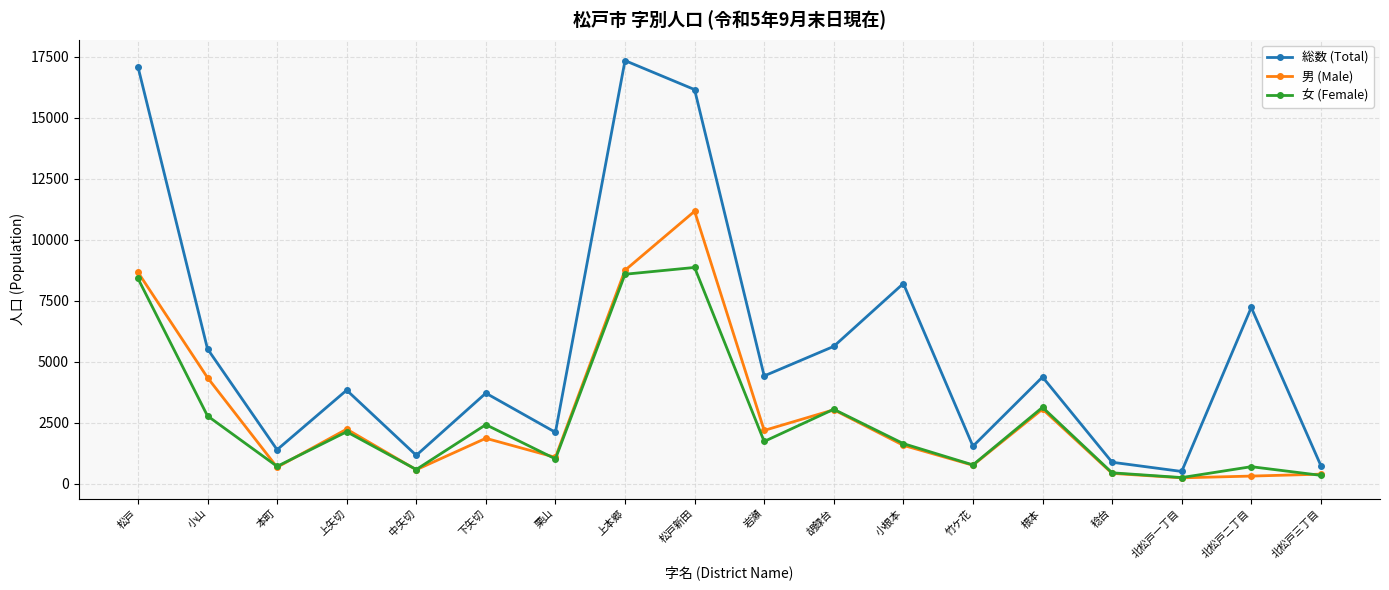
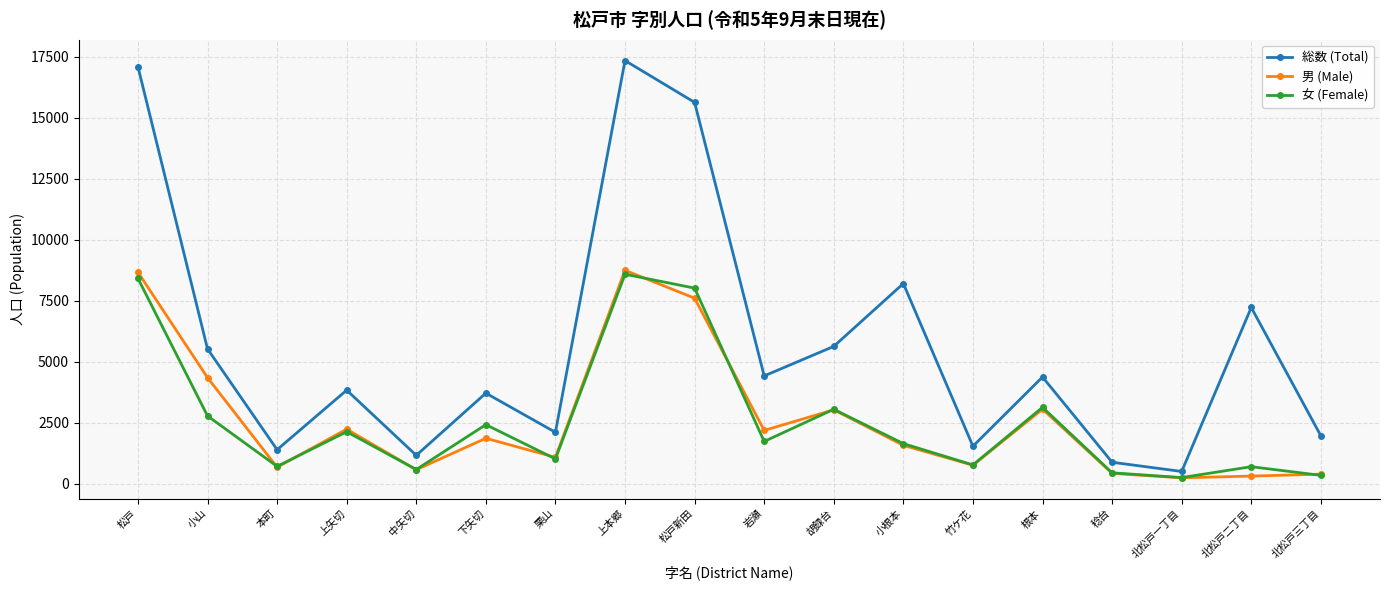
  {
    "総数 (Total)": {
      "松戸": 17100,
      "小山": 5500,
      "本町": 1400,
      "上矢切": 3800,
      "中矢切": 1200,
      "下矢切": 3700,
      "栗山": 2100,
      "上本郷": 17400,
-     "松戸新田": 16200,
+     "松戸新田": 15600,
      "岩瀬": 4400,
      "胡録台": 5600,
      "小根本": 8200,
      "竹ケ花": 1500,
      "根本": 4400,
      "稔台": 900,
      "北松戸一丁目": 500,
      "北松戸二丁目": 7200,
-     "北松戸三丁目": 800
+     "北松戸三丁目": 2000
    },
    "男 (Male)": {
      "松戸": 8700,
      "小山": 4400,
      "上矢切": 2200,
      "下矢切": 1900,
      "上本郷": 8800,
-     "松戸新田": 11200,
+     "松戸新田": 7600,
      "岩瀬": 2200,
      "北松戸二丁目": 300
    },
    "女 (Female)": {
      "松戸": 8400,
      "小山": 2800,
      "上矢切": 2100,
      "下矢切": 2400,
      "上本郷": 8600,
-     "松戸新田": 8900,
+     "松戸新田": 8000,
      "岩瀬": 1700,
      "北松戸二丁目": 700
    }
  }
